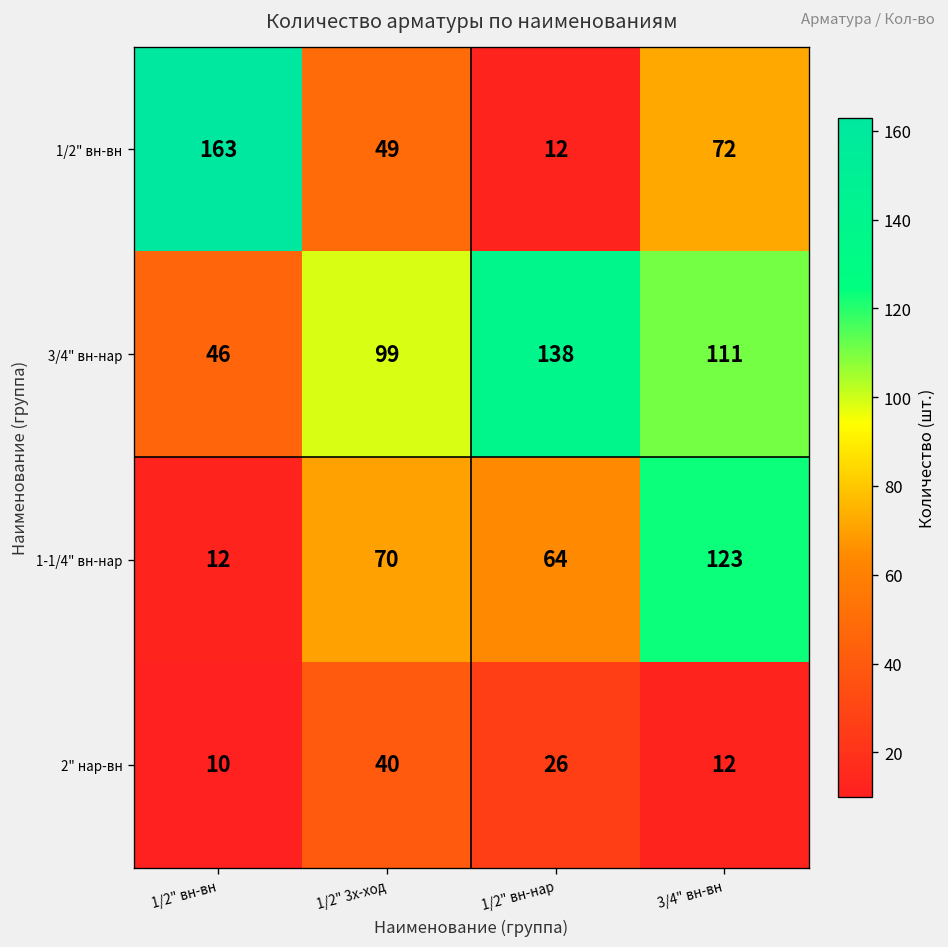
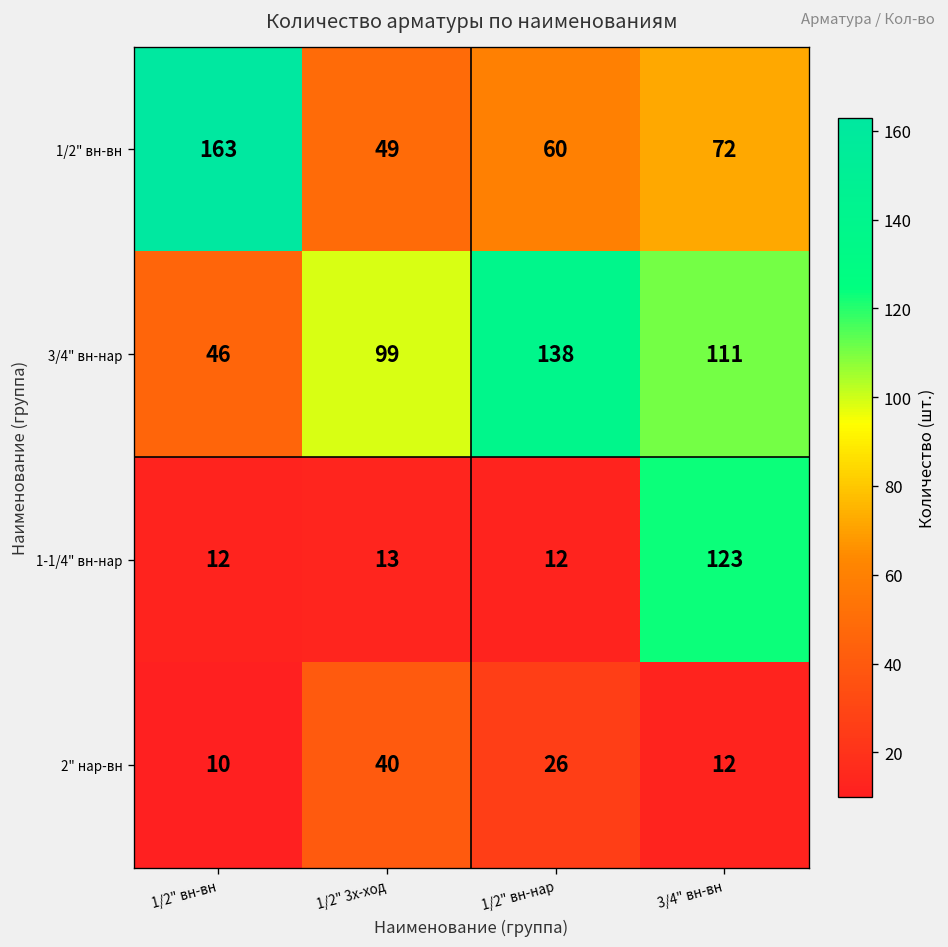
  {
    "1/2\" вн-вн": {
      "1/2\" вн-вн": 163,
      "1/2\" 3х-ход": 49,
-     "1/2\" вн-нар": 12,
+     "1/2\" вн-нар": 60,
      "3/4\" вн-вн": 72
    },
    "3/4\" вн-нар": {
      "1/2\" вн-вн": 46,
      "1/2\" 3х-ход": 99,
      "1/2\" вн-нар": 138,
      "3/4\" вн-вн": 111
    },
    "1-1/4\" вн-нар": {
      "1/2\" вн-вн": 12,
-     "1/2\" 3х-ход": 70,
-     "1/2\" вн-нар": 64,
+     "1/2\" 3х-ход": 13,
+     "1/2\" вн-нар": 12,
      "3/4\" вн-вн": 123
    },
    "2\" нар-вн": {
      "1/2\" вн-вн": 10,
      "1/2\" 3х-ход": 40,
      "1/2\" вн-нар": 26,
      "3/4\" вн-вн": 12
    }
  }
